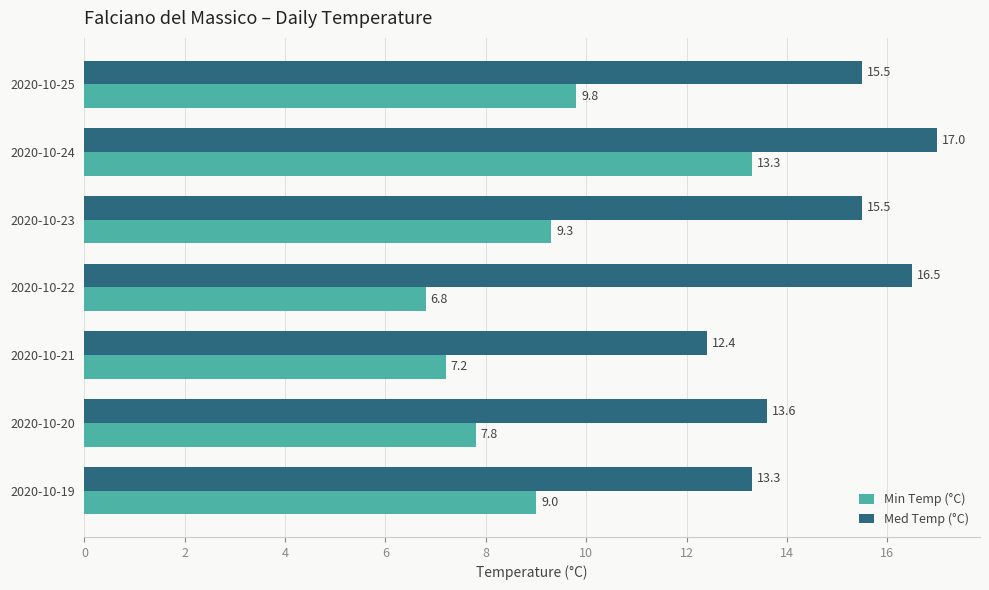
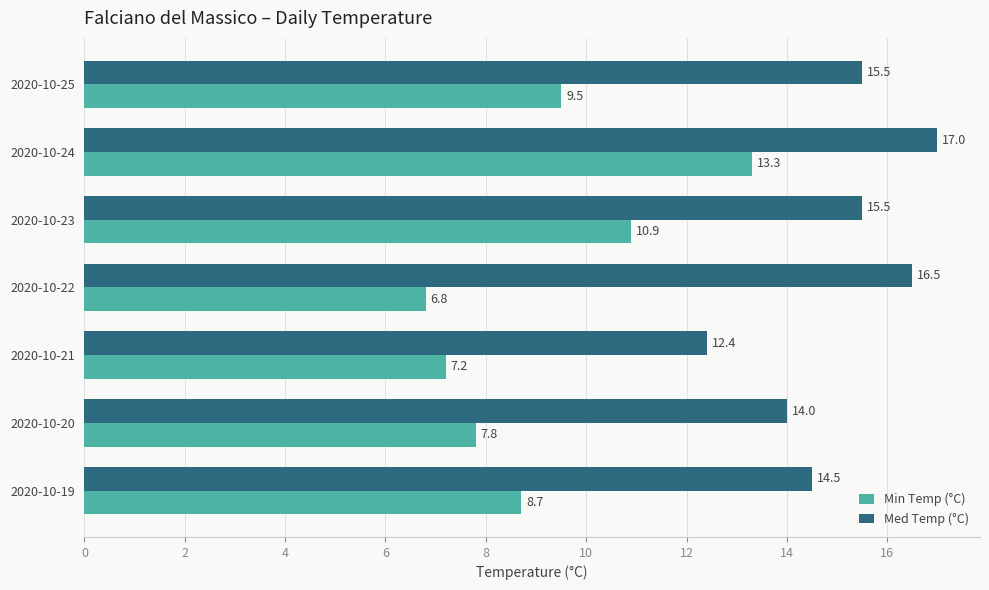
  {
    "Min Temp (°C)": {
-     "2020-10-25": 9.8,
+     "2020-10-25": 9.5,
      "2020-10-24": 13.3,
-     "2020-10-23": 9.3,
+     "2020-10-23": 10.9,
      "2020-10-22": 6.8,
      "2020-10-21": 7.2,
      "2020-10-20": 7.8,
-     "2020-10-19": 9.0
+     "2020-10-19": 8.7
    },
    "Med Temp (°C)": {
      "2020-10-25": 15.5,
      "2020-10-24": 17.0,
      "2020-10-23": 15.5,
      "2020-10-22": 16.5,
      "2020-10-21": 12.4,
-     "2020-10-20": 13.6,
-     "2020-10-19": 13.3
+     "2020-10-20": 14.0,
+     "2020-10-19": 14.5
    }
  }
